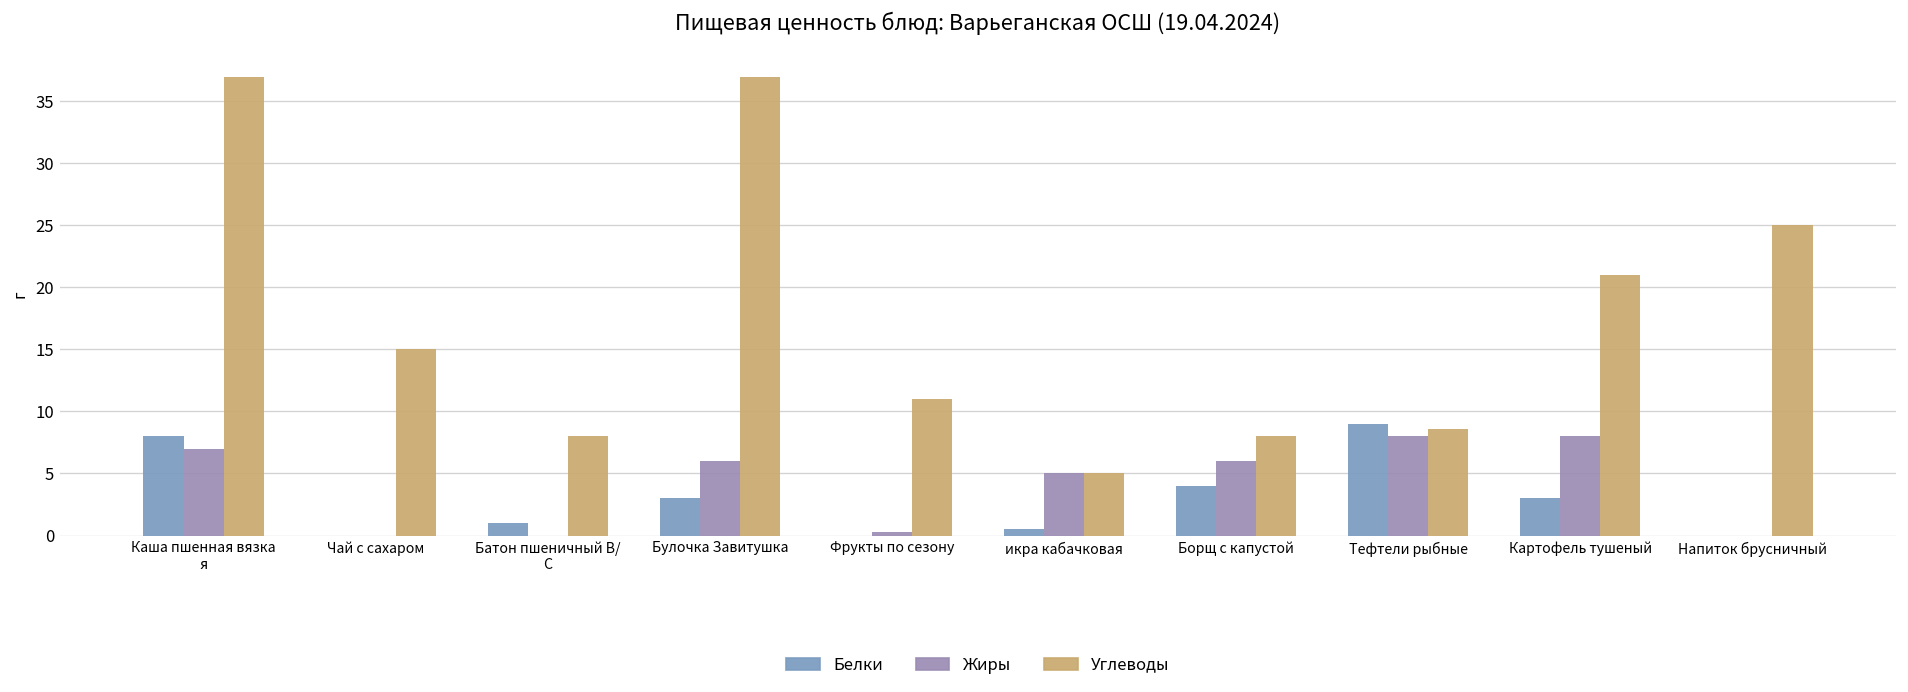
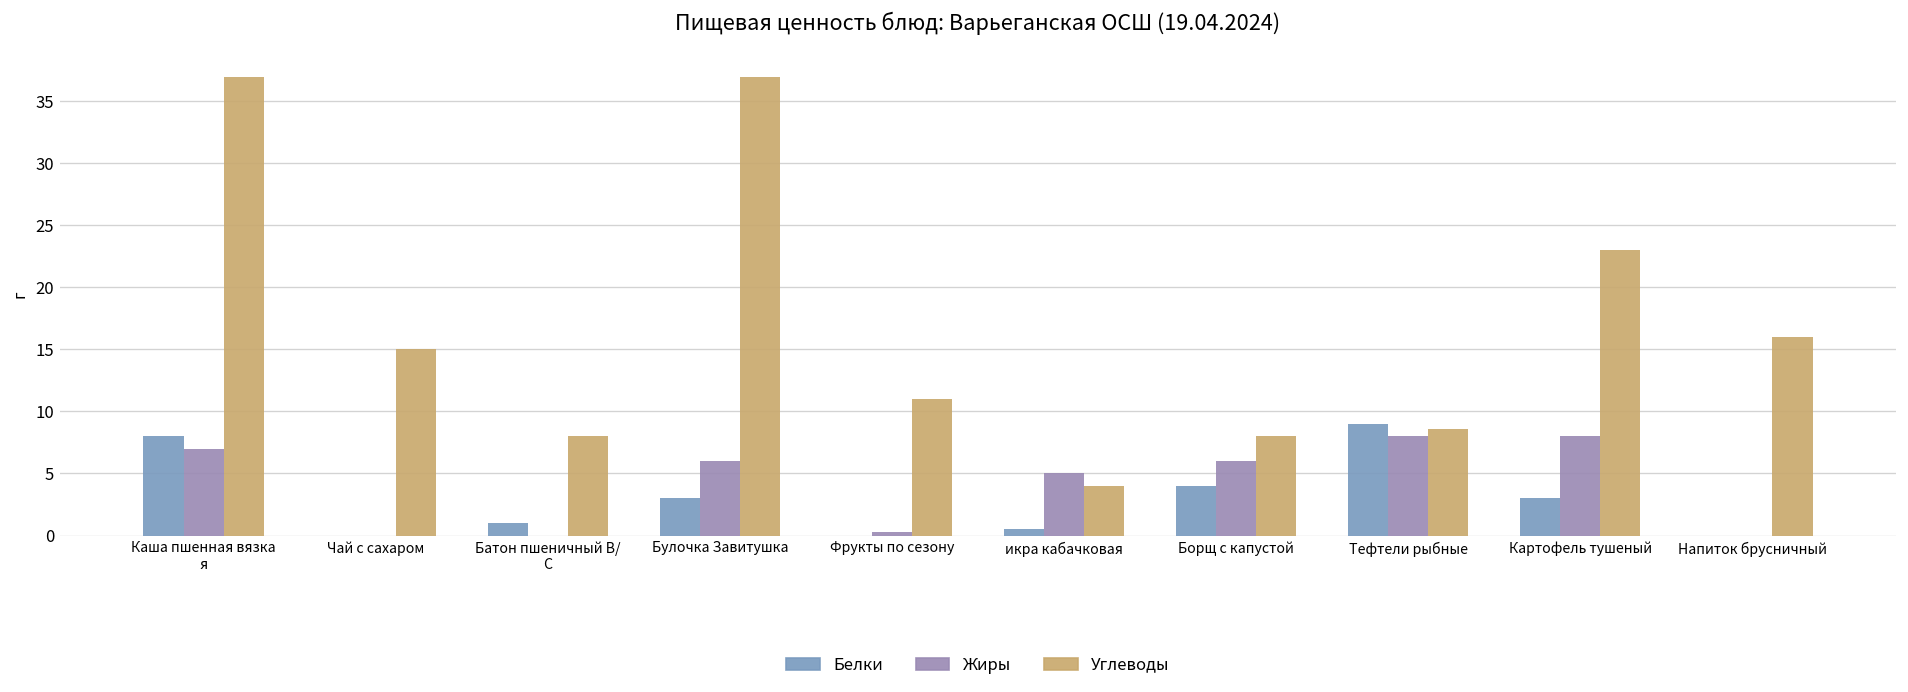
  {
    "Углеводы": {
      "Каша пшенная вязка я": 37,
      "Чай с сахаром": 15,
      "Батон пшеничный В/ С": 8,
      "Булочка Завитушка": 37,
      "Фрукты по сезону": 11,
-     "икра кабачковая": 5,
+     "икра кабачковая": 4,
      "Борщ с капустой": 8,
      "Тефтели рыбные": 8.6,
-     "Картофель тушеный": 21,
-     "Напиток брусничный": 25
+     "Картофель тушеный": 23,
+     "Напиток брусничный": 16
    }
  }
